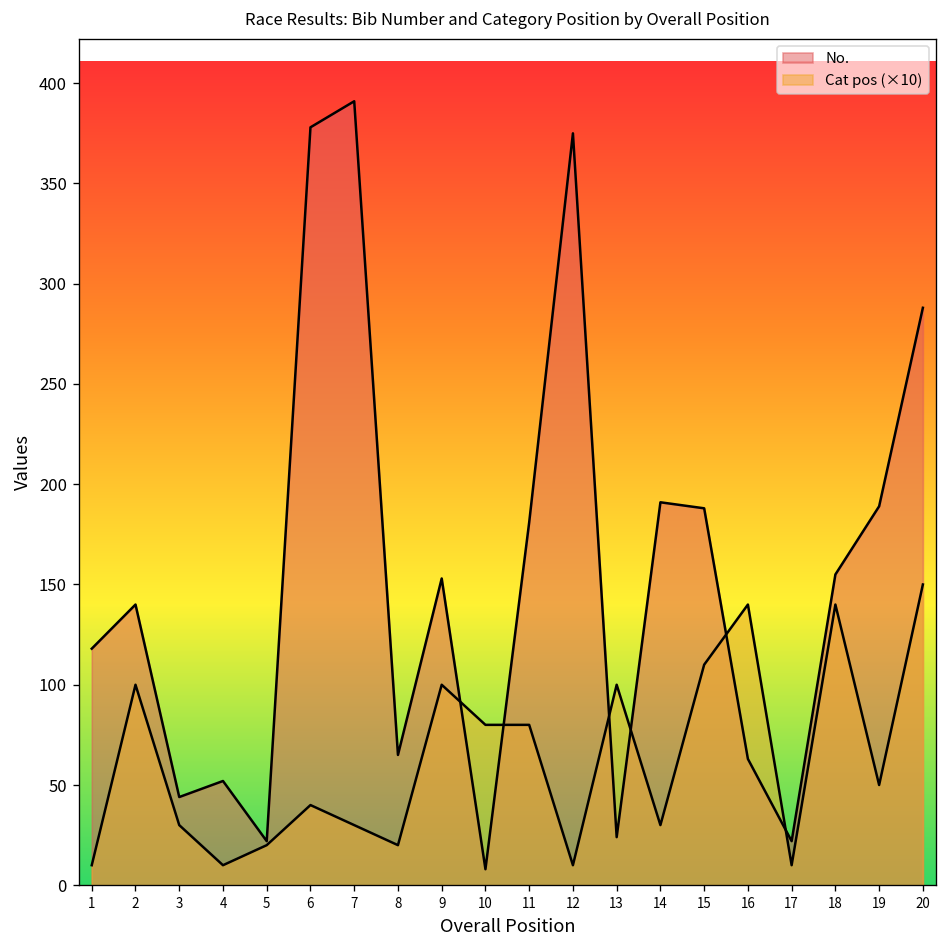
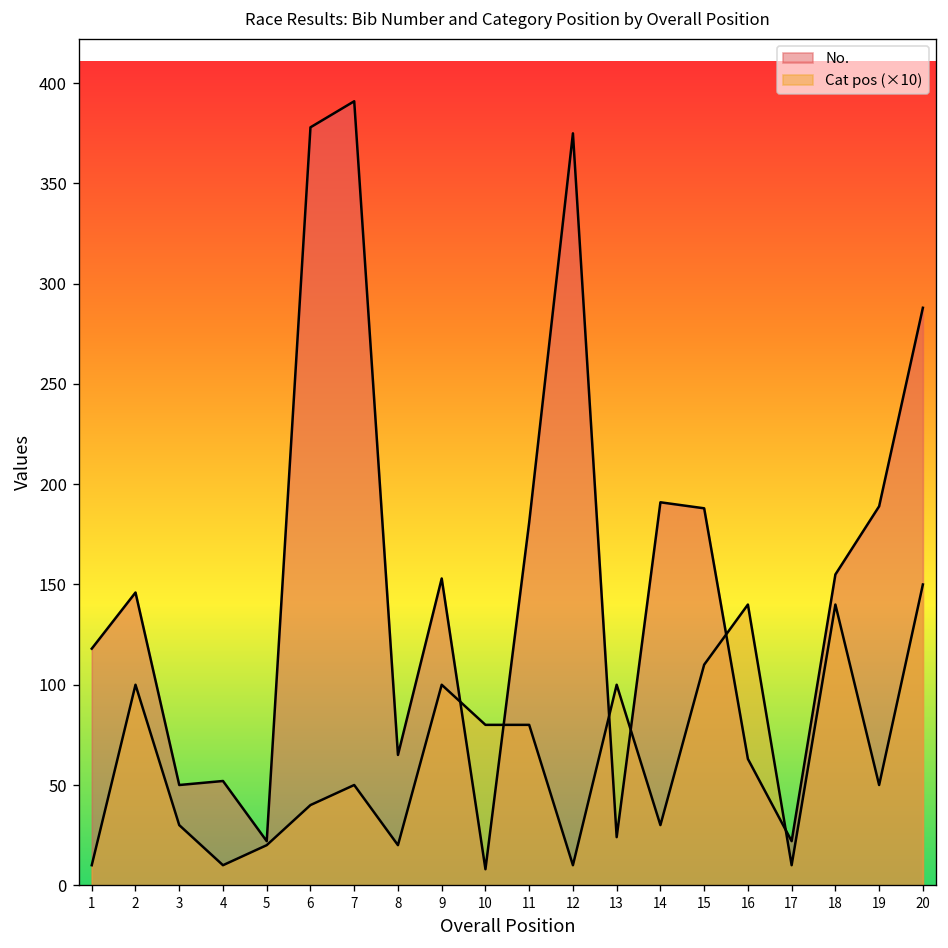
  {
    "No.": {
      "1": 118,
-     "2": 140,
-     "3": 44,
+     "2": 146,
+     "3": 50,
      "4": 52,
      "5": 22,
      "6": 378,
      "7": 391,
      "8": 65,
      "9": 153,
      "10": 8,
      "11": 181,
      "12": 375,
      "13": 24,
      "14": 191,
      "15": 188,
      "16": 63,
      "17": 22,
      "18": 155,
      "19": 189,
      "20": 288
    },
    "Cat pos (×10)": {
      "1": 10,
      "2": 100,
      "3": 30,
      "4": 10,
      "5": 20,
      "6": 40,
-     "7": 30,
+     "7": 50,
      "8": 20,
      "9": 100,
      "10": 80,
      "11": 80,
      "12": 10,
      "13": 100,
      "14": 30,
      "15": 110,
      "16": 140,
      "17": 10,
      "18": 140,
      "19": 50,
      "20": 150
    }
  }
